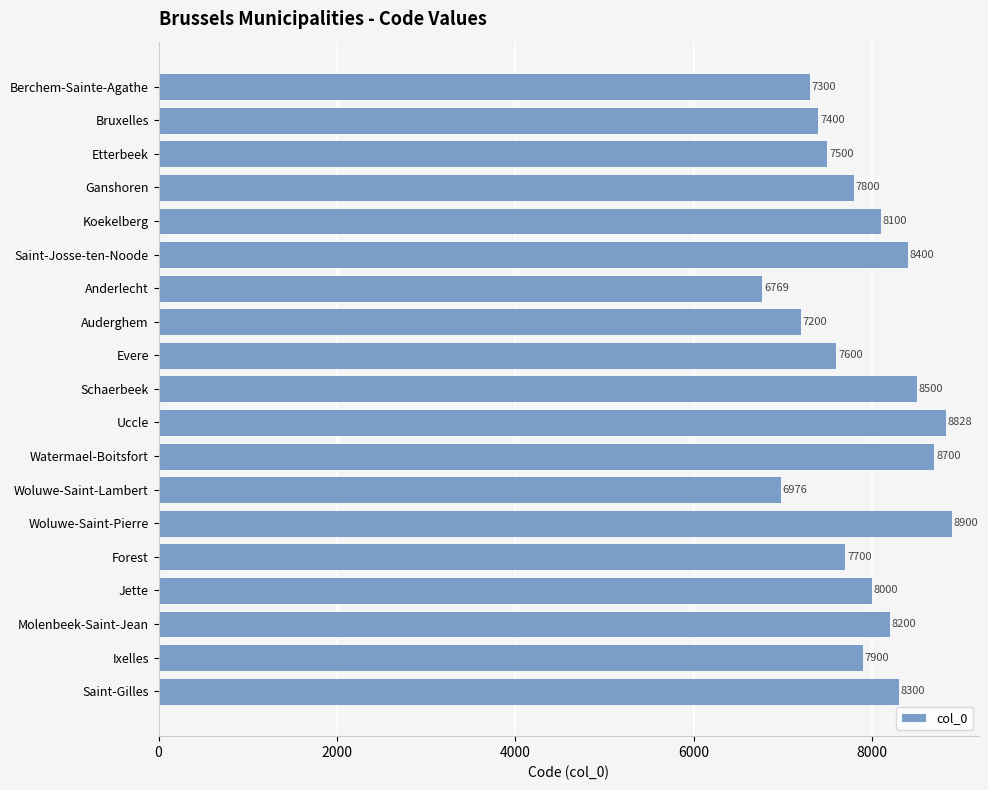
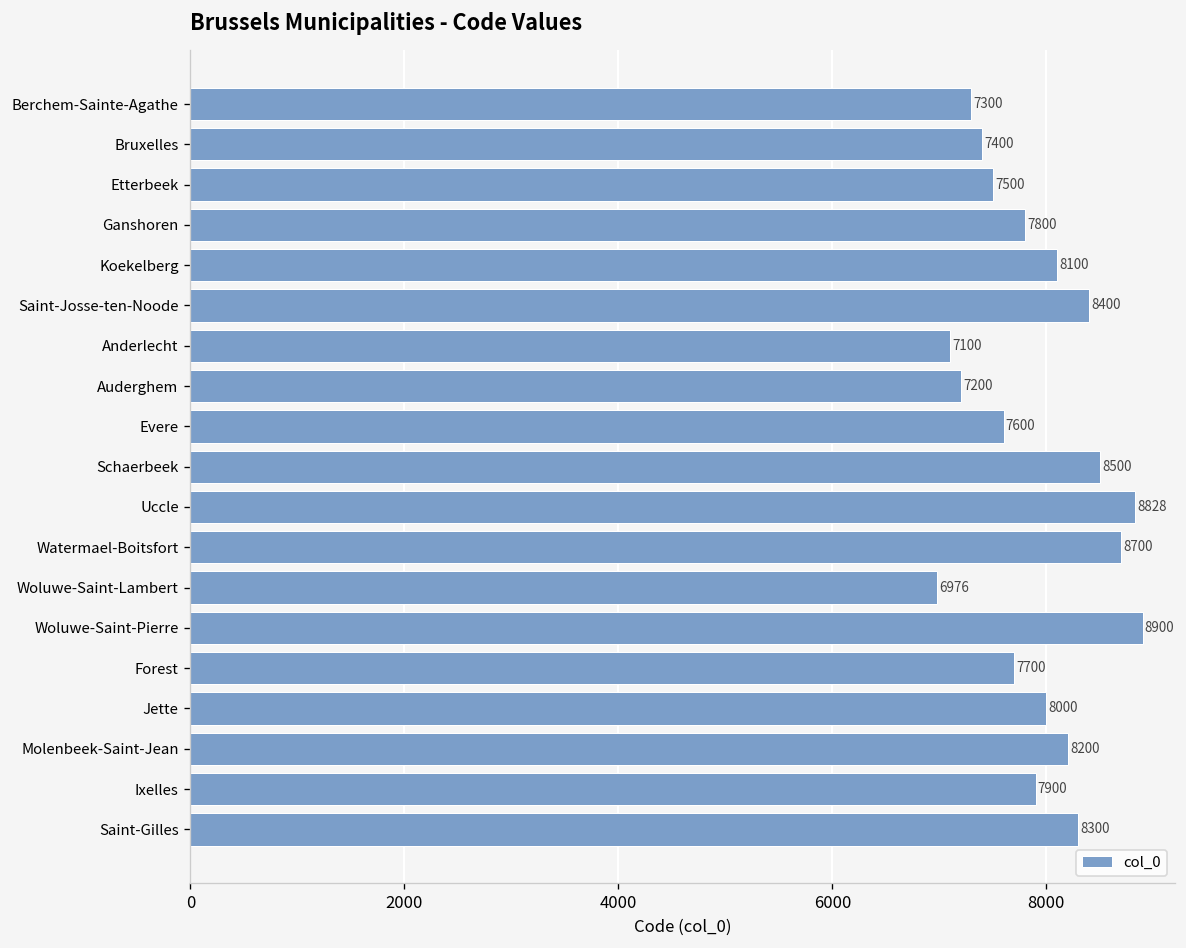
  {
    "Berchem-Sainte-Agathe": 7300,
    "Bruxelles": 7400,
    "Etterbeek": 7500,
    "Ganshoren": 7800,
    "Koekelberg": 8100,
    "Saint-Josse-ten-Noode": 8400,
-   "Anderlecht": 6769,
+   "Anderlecht": 7100,
    "Auderghem": 7200,
    "Evere": 7600,
    "Schaerbeek": 8500,
    "Uccle": 8828,
    "Watermael-Boitsfort": 8700,
    "Woluwe-Saint-Lambert": 6976,
    "Woluwe-Saint-Pierre": 8900,
    "Forest": 7700,
    "Jette": 8000,
    "Molenbeek-Saint-Jean": 8200,
    "Ixelles": 7900,
    "Saint-Gilles": 8300
  }
